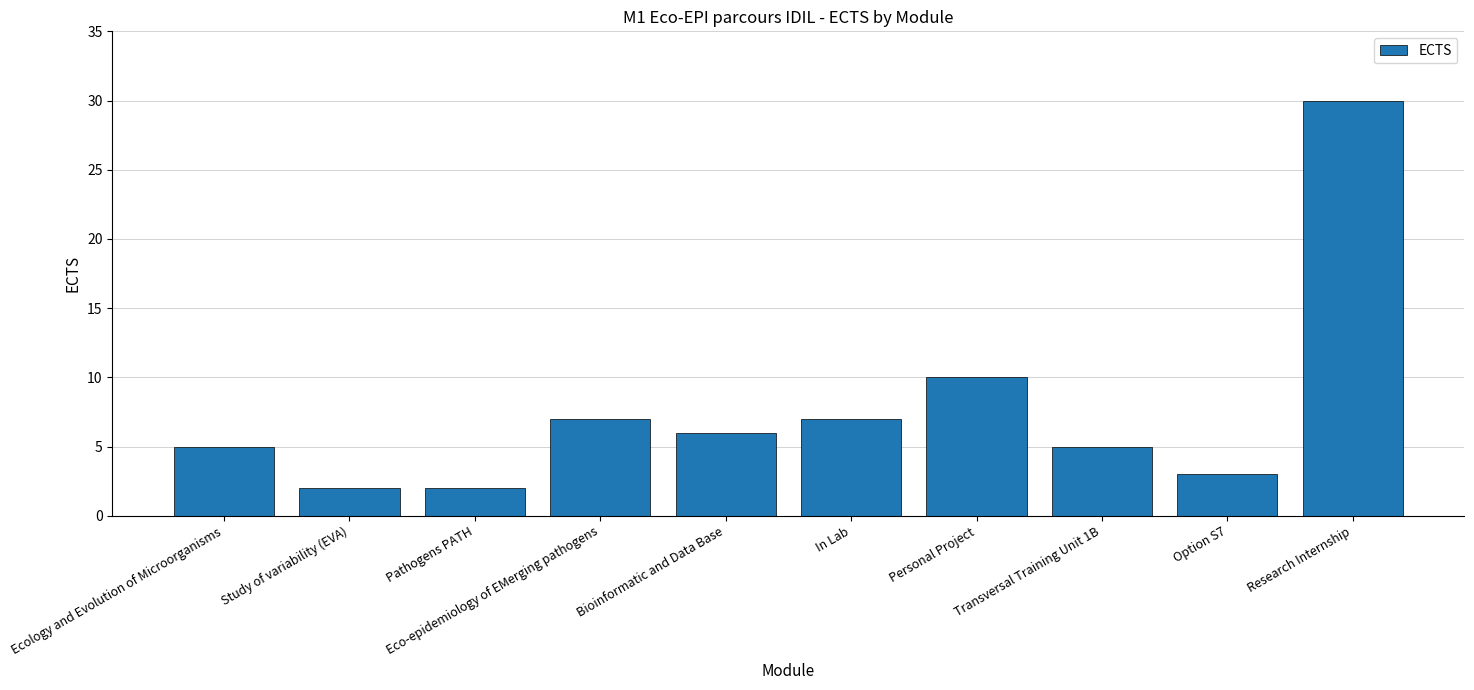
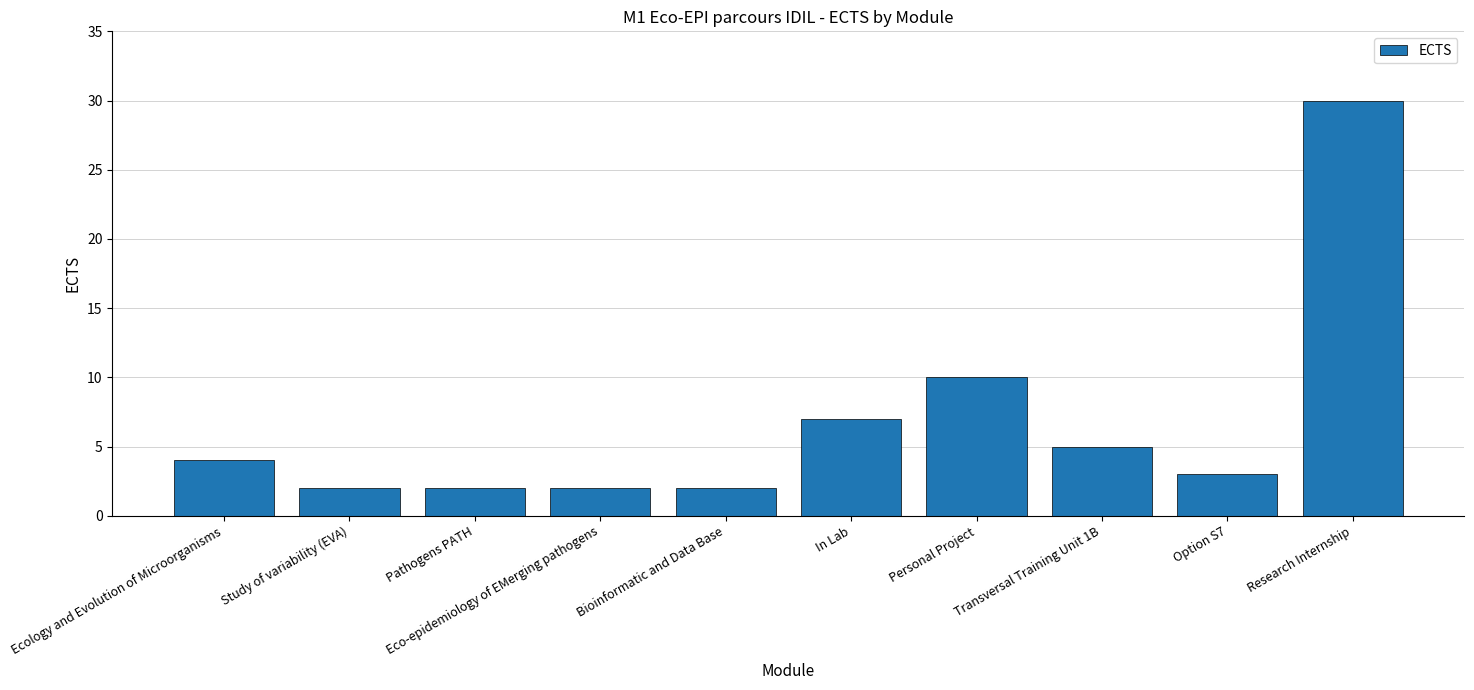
  {
-   "Ecology and Evolution of Microorganisms": 5,
+   "Ecology and Evolution of Microorganisms": 4,
    "Study of variability (EVA)": 2,
    "Pathogens PATH": 2,
-   "Eco-epidemiology of EMerging pathogens": 7,
-   "Bioinformatic and Data Base": 6,
+   "Eco-epidemiology of EMerging pathogens": 2,
+   "Bioinformatic and Data Base": 2,
    "In Lab": 7,
    "Personal Project": 10,
    "Transversal Training Unit 1B": 5,
    "Option S7": 3,
    "Research Internship": 30
  }
